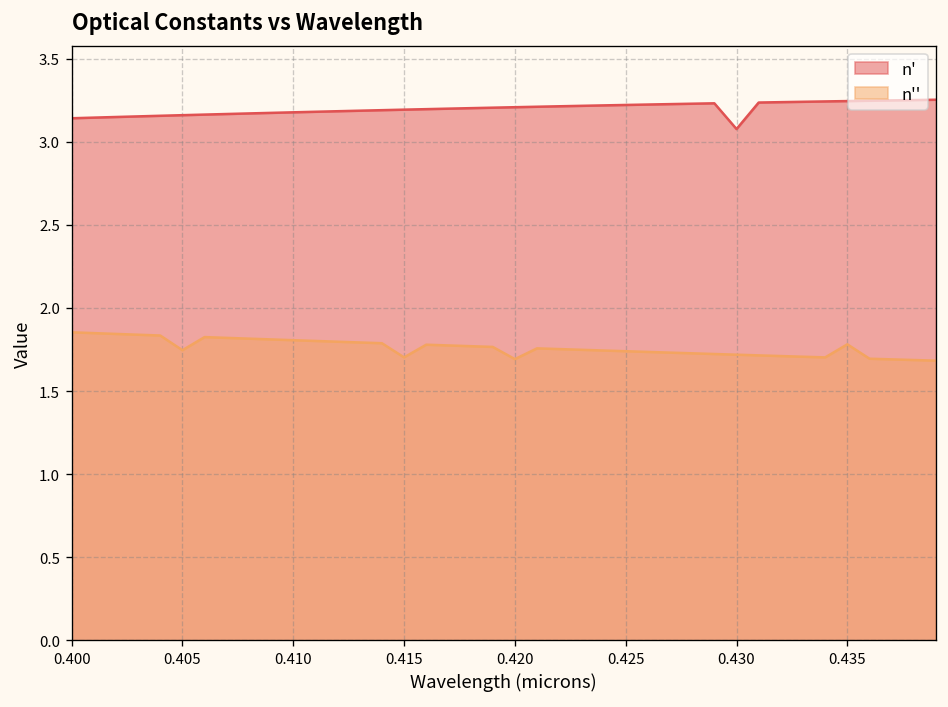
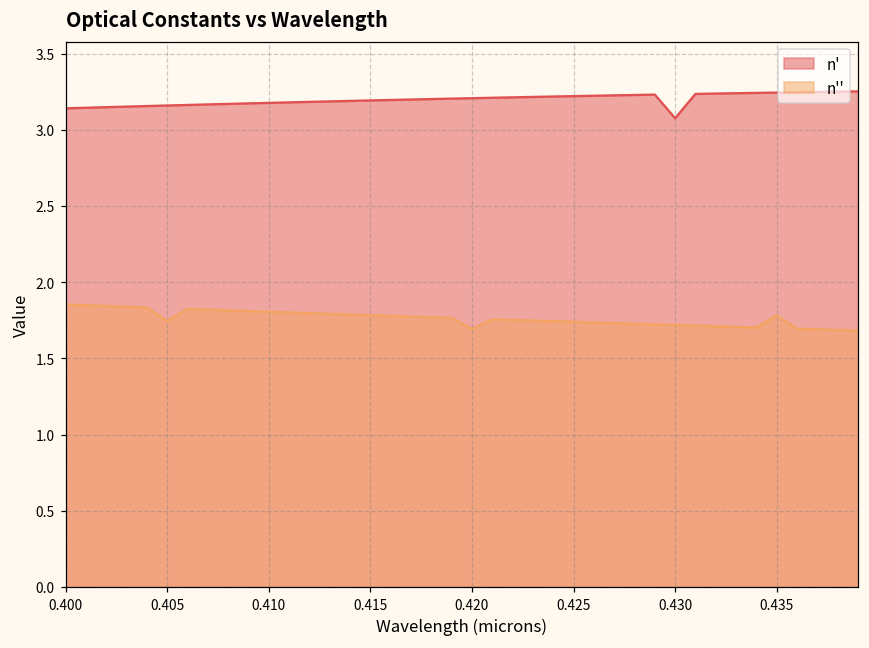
  {
    "n'": {
      "0.400": 3.14,
      "0.405": 3.16,
      "0.410": 3.18,
      "0.415": 3.19,
      "0.420": 3.21,
      "0.425": 3.22,
      "0.430": 3.08,
      "0.435": 3.24
    },
    "n''": {
      "0.400": 1.85,
      "0.405": 1.75,
      "0.410": 1.81,
-     "0.415": 1.70,
+     "0.415": 1.78,
      "0.420": 1.69,
      "0.425": 1.74,
      "0.430": 1.72,
      "0.435": 1.78
    }
  }
